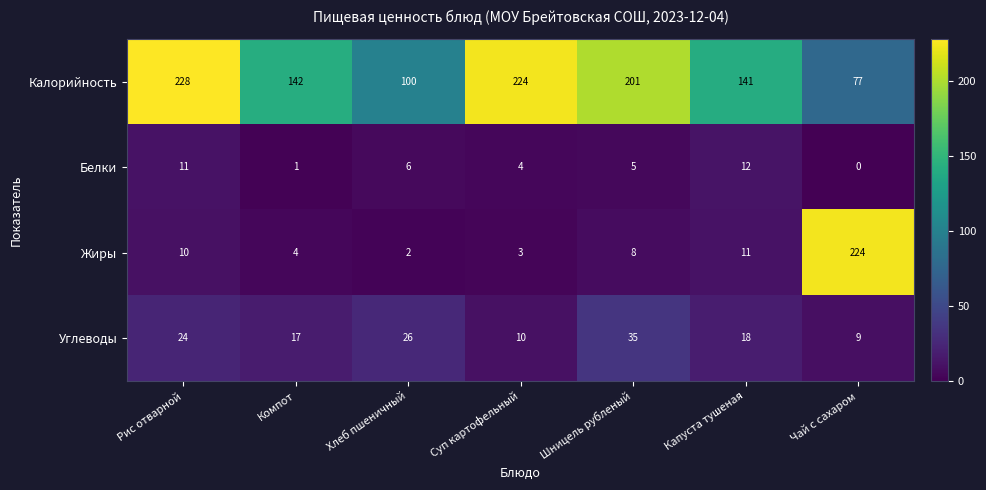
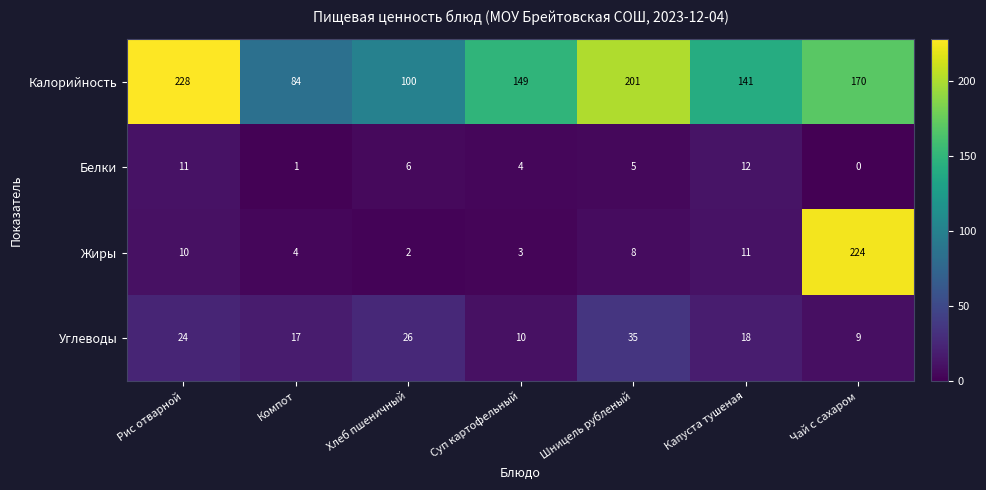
  {
    "Калорийность": {
      "Рис отварной": 228,
-     "Компот": 142,
+     "Компот": 84,
      "Хлеб пшеничный": 100,
-     "Суп картофельный": 224,
+     "Суп картофельный": 149,
      "Шницель рубленый": 201,
      "Капуста тушеная": 141,
-     "Чай с сахаром": 77
+     "Чай с сахаром": 170
    },
    "Белки": {
      "Рис отварной": 11,
      "Компот": 1,
      "Хлеб пшеничный": 6,
      "Суп картофельный": 4,
      "Шницель рубленый": 5,
      "Капуста тушеная": 12,
      "Чай с сахаром": 0
    },
    "Жиры": {
      "Рис отварной": 10,
      "Компот": 4,
      "Хлеб пшеничный": 2,
      "Суп картофельный": 3,
      "Шницель рубленый": 8,
      "Капуста тушеная": 11,
      "Чай с сахаром": 224
    },
    "Углеводы": {
      "Рис отварной": 24,
      "Компот": 17,
      "Хлеб пшеничный": 26,
      "Суп картофельный": 10,
      "Шницель рубленый": 35,
      "Капуста тушеная": 18,
      "Чай с сахаром": 9
    }
  }
